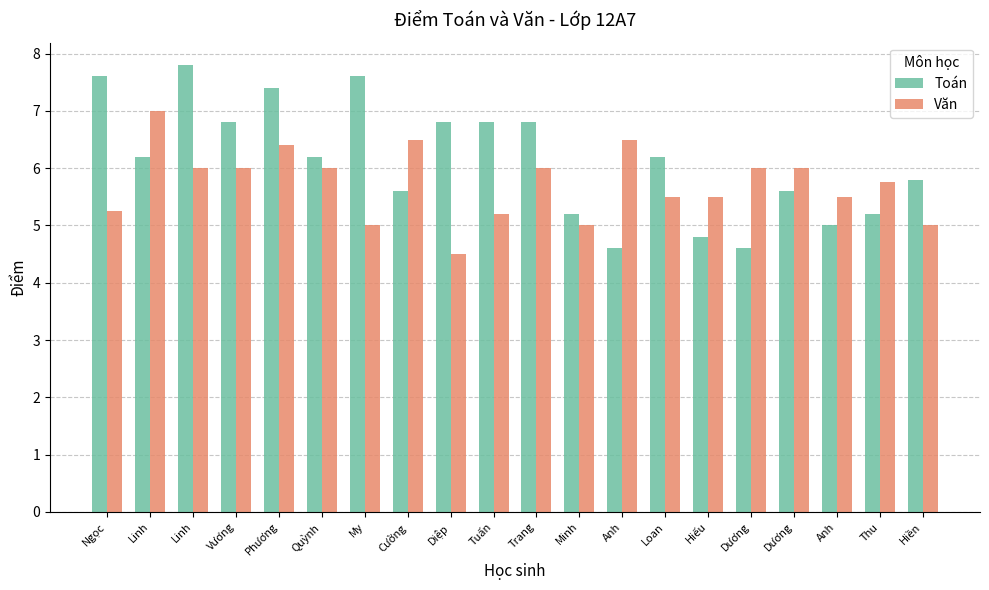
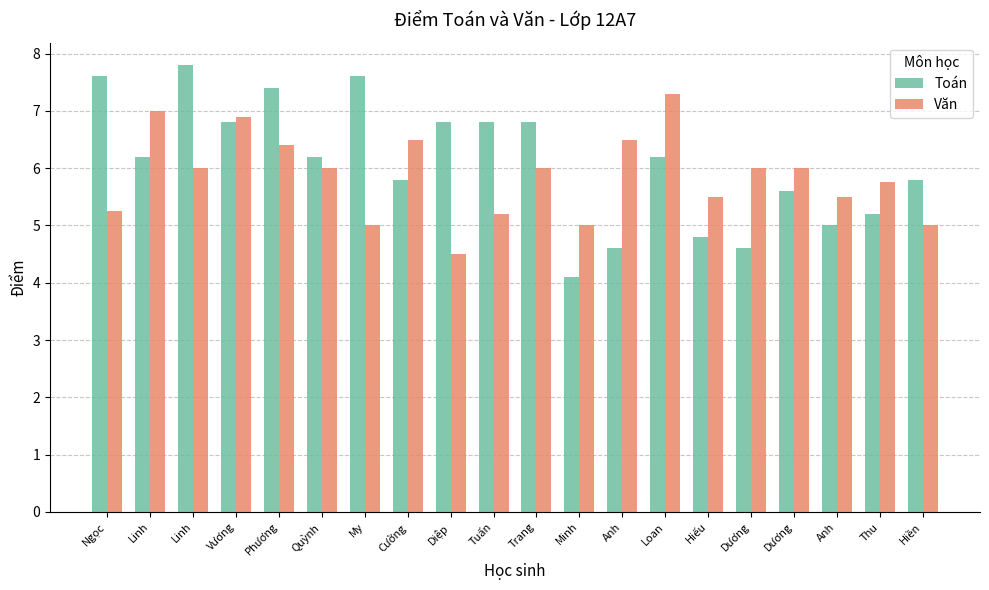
  {
    "Toán": {
      "Ngọc": 7.6,
      "Vương": 6.8,
      "Phương": 7.4,
      "Quỳnh": 6.2,
      "My": 7.6,
-     "Cường": 5.6,
+     "Cường": 5.8,
      "Diệp": 6.8,
      "Tuấn": 6.8,
      "Trang": 6.8,
-     "Minh": 5.2,
+     "Minh": 4.1,
      "Loan": 6.2,
      "Hiếu": 4.8,
      "Thu": 5.2,
      "Hiền": 5.8
    },
    "Văn": {
      "Ngọc": 5.3,
-     "Vương": 6.0,
+     "Vương": 6.9,
      "Phương": 6.4,
      "Quỳnh": 6.0,
      "My": 5.0,
      "Cường": 6.5,
      "Diệp": 4.5,
      "Tuấn": 5.2,
      "Trang": 6.0,
      "Minh": 5.0,
-     "Loan": 5.5,
+     "Loan": 7.3,
      "Hiếu": 5.5,
      "Thu": 5.8,
      "Hiền": 5.0
    }
  }
